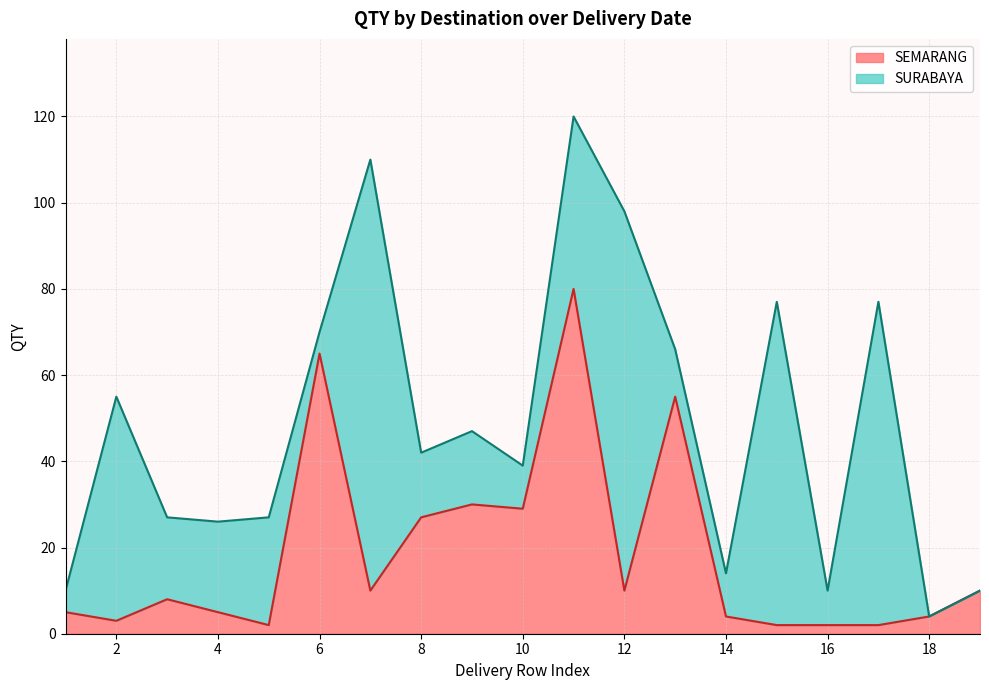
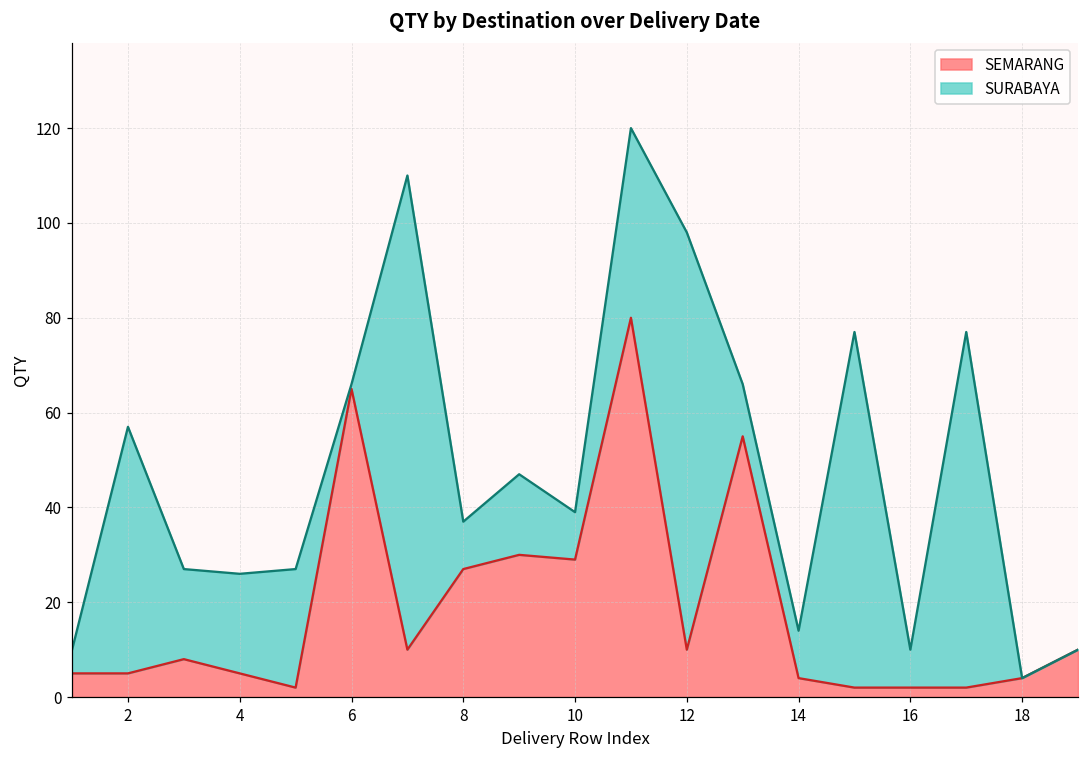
  {
    "SEMARANG": {
-     "2": 3,
+     "2": 5,
      "4": 5,
      "6": 65,
      "8": 27,
      "10": 29,
      "12": 10,
      "14": 4,
      "16": 2
    },
    "SURABAYA": {
      "2": 52,
      "4": 21,
-     "6": 5,
-     "8": 15,
+     "6": 1,
+     "8": 10,
      "10": 10,
      "12": 88,
      "14": 10,
      "16": 8
    }
  }
